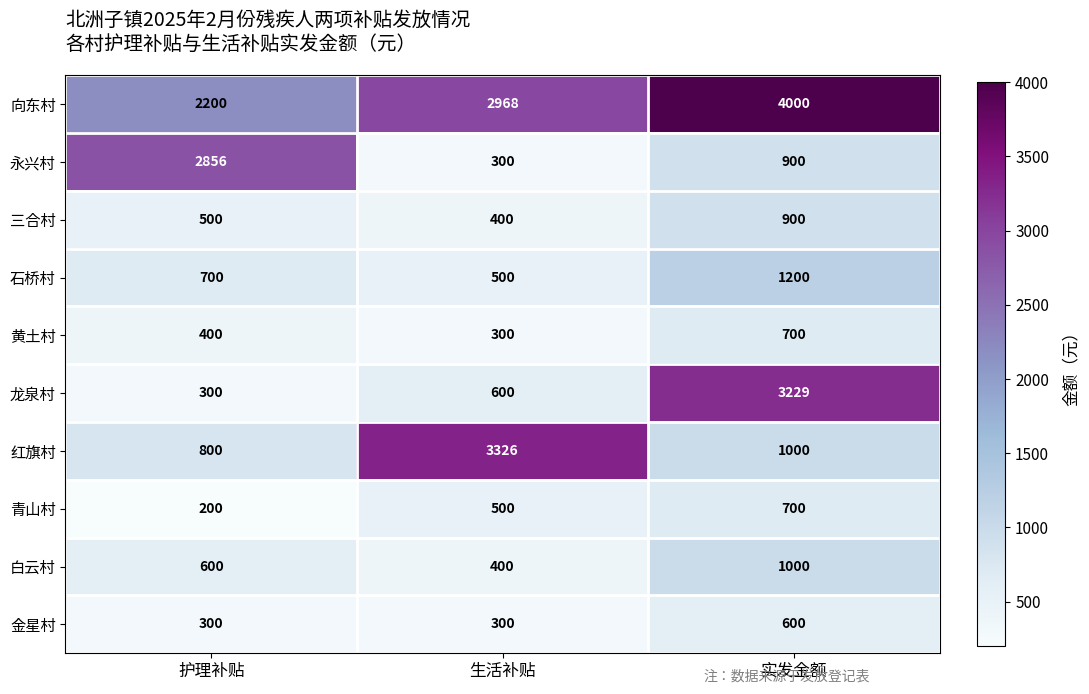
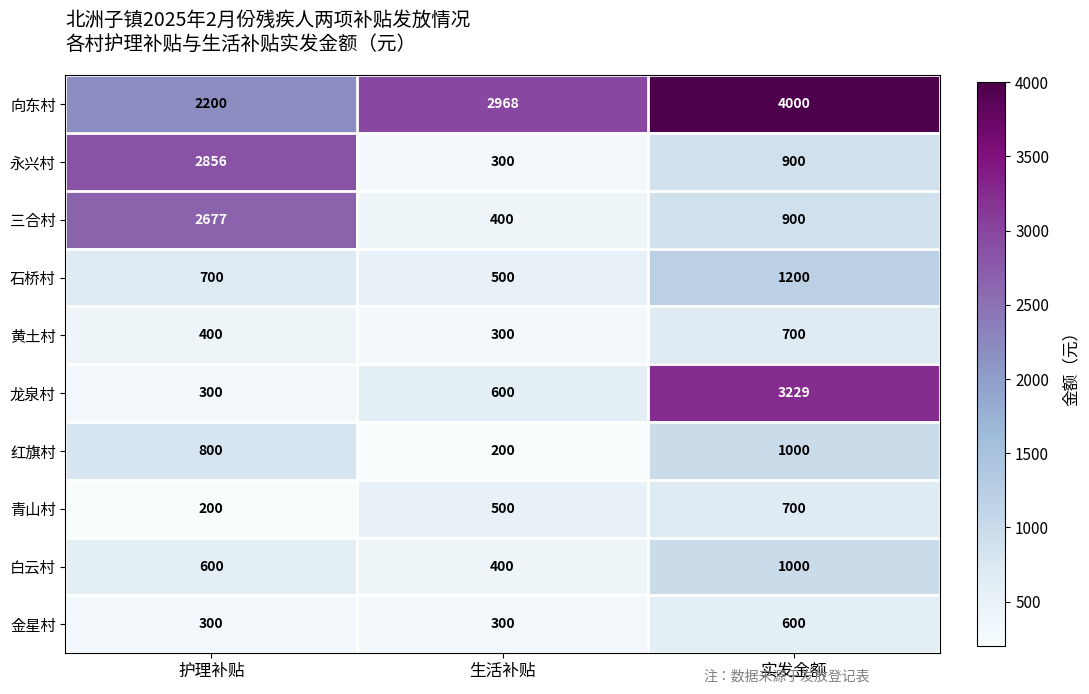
  {
    "向东村": {
      "护理补贴": 2200,
      "生活补贴": 2968,
      "实发金额": 4000
    },
    "永兴村": {
      "护理补贴": 2856,
      "生活补贴": 300,
      "实发金额": 900
    },
    "三合村": {
-     "护理补贴": 500,
+     "护理补贴": 2677,
      "生活补贴": 400,
      "实发金额": 900
    },
    "石桥村": {
      "护理补贴": 700,
      "生活补贴": 500,
      "实发金额": 1200
    },
    "黄土村": {
      "护理补贴": 400,
      "生活补贴": 300,
      "实发金额": 700
    },
    "龙泉村": {
      "护理补贴": 300,
      "生活补贴": 600,
      "实发金额": 3229
    },
    "红旗村": {
      "护理补贴": 800,
-     "生活补贴": 3326,
+     "生活补贴": 200,
      "实发金额": 1000
    },
    "青山村": {
      "护理补贴": 200,
      "生活补贴": 500,
      "实发金额": 700
    },
    "白云村": {
      "护理补贴": 600,
      "生活补贴": 400,
      "实发金额": 1000
    },
    "金星村": {
      "护理补贴": 300,
      "生活补贴": 300,
      "实发金额": 600
    }
  }
